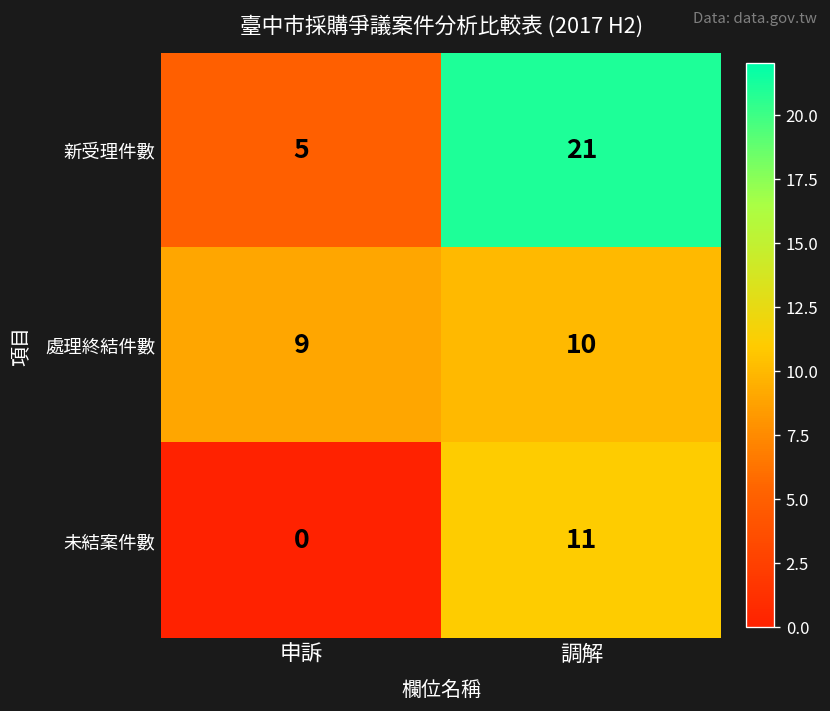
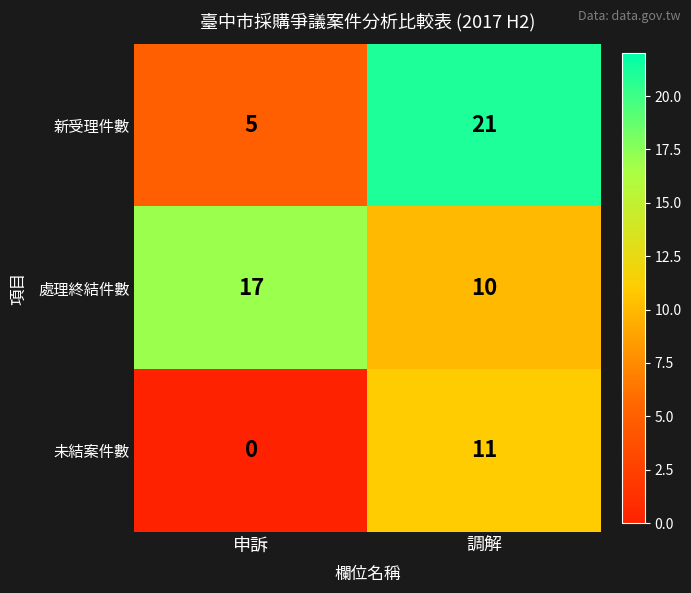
  {
    "新受理件數": {
      "申訴": 5,
      "調解": 21
    },
    "處理終結件數": {
-     "申訴": 9,
+     "申訴": 17,
      "調解": 10
    },
    "未結案件數": {
      "申訴": 0,
      "調解": 11
    }
  }
